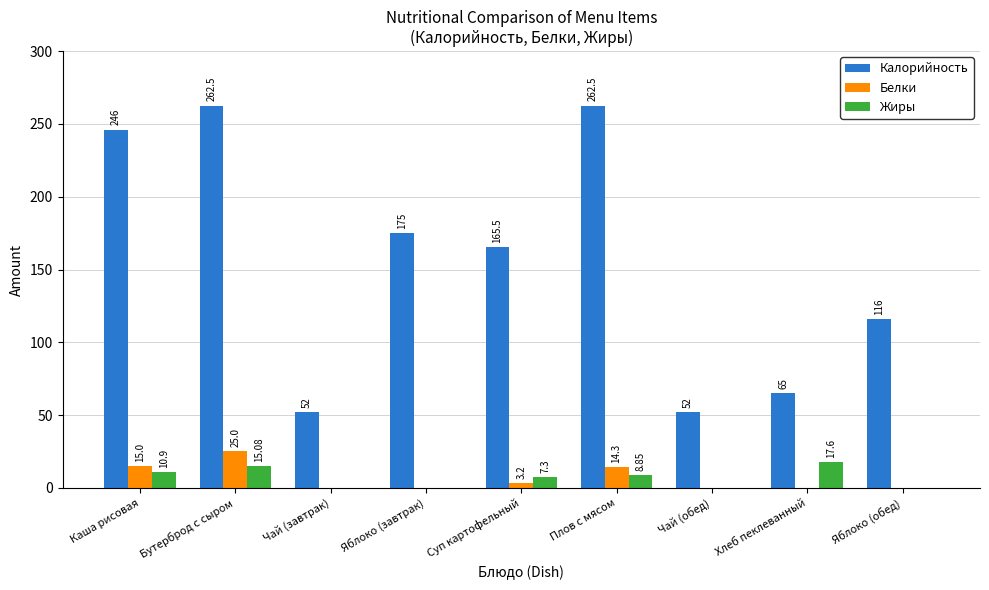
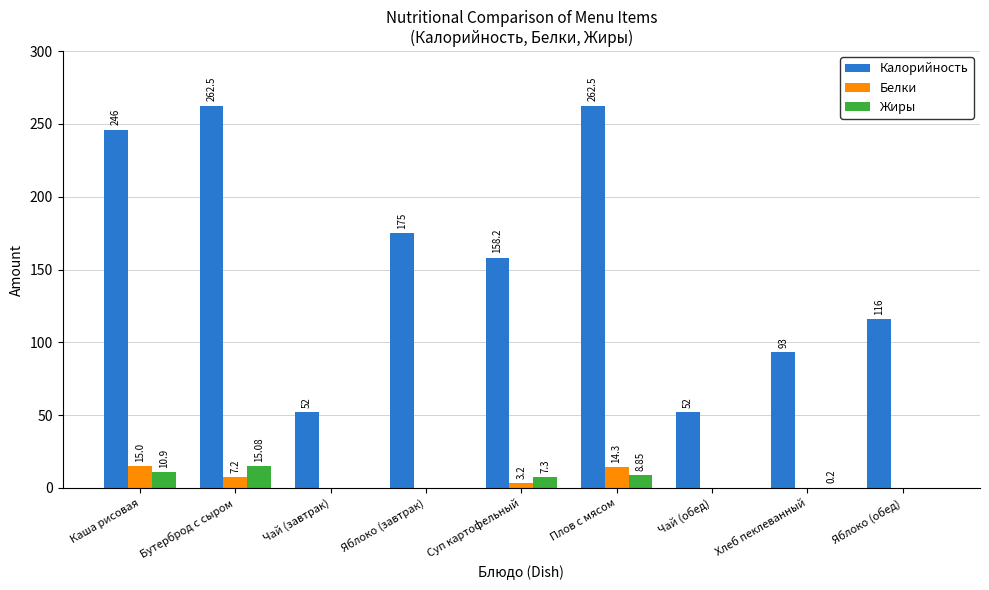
  {
    "Калорийность": {
      "Каша рисовая": 246,
      "Бутерброд с сыром": 262.5,
      "Чай (завтрак)": 52,
      "Яблоко (завтрак)": 175,
-     "Суп картофельный": 165.5,
+     "Суп картофельный": 158.2,
      "Плов с мясом": 262.5,
      "Чай (обед)": 52,
-     "Хлеб пеклеванный": 65,
+     "Хлеб пеклеванный": 93,
      "Яблоко (обед)": 116
    },
    "Белки": {
      "Каша рисовая": 15.0,
-     "Бутерброд с сыром": 25.0,
+     "Бутерброд с сыром": 7.2,
      "Суп картофельный": 3.2,
      "Плов с мясом": 14.3
    },
    "Жиры": {
      "Каша рисовая": 10.9,
      "Бутерброд с сыром": 15.08,
      "Суп картофельный": 7.3,
      "Плов с мясом": 8.85,
-     "Хлеб пеклеванный": 17.6
+     "Хлеб пеклеванный": 0.2
    }
  }
